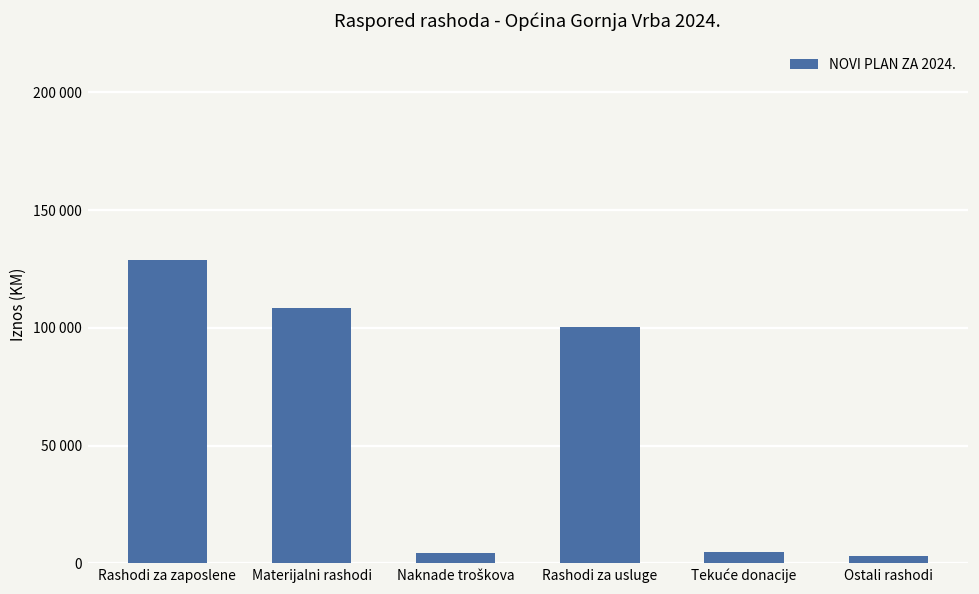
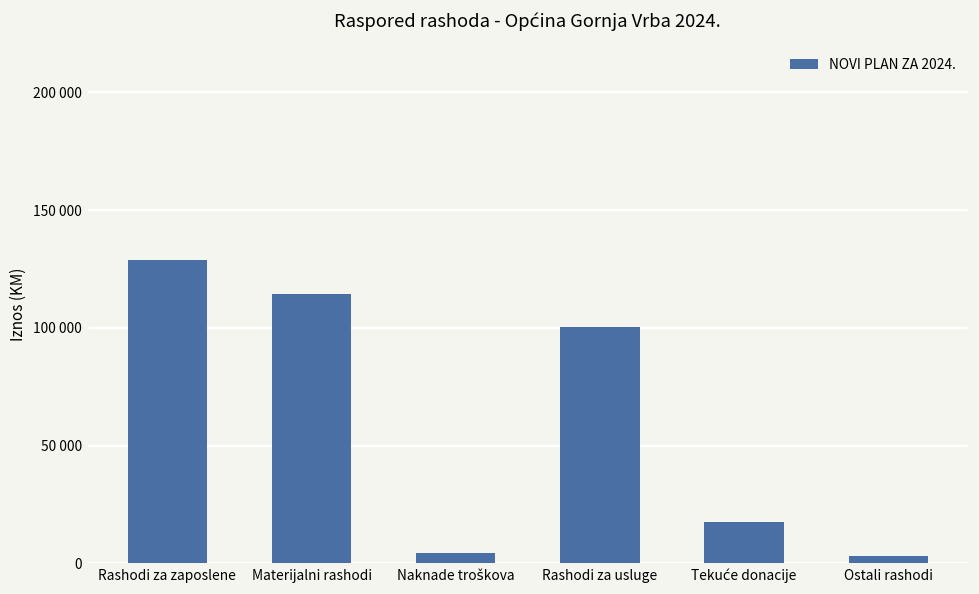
  {
    "Rashodi za zaposlene": 129000,
-   "Materijalni rashodi": 108000,
+   "Materijalni rashodi": 114000,
    "Naknade troškova": 5000,
    "Rashodi za usluge": 100000,
-   "Tekuće donacije": 5000,
+   "Tekuće donacije": 17000,
    "Ostali rashodi": 3000
  }
